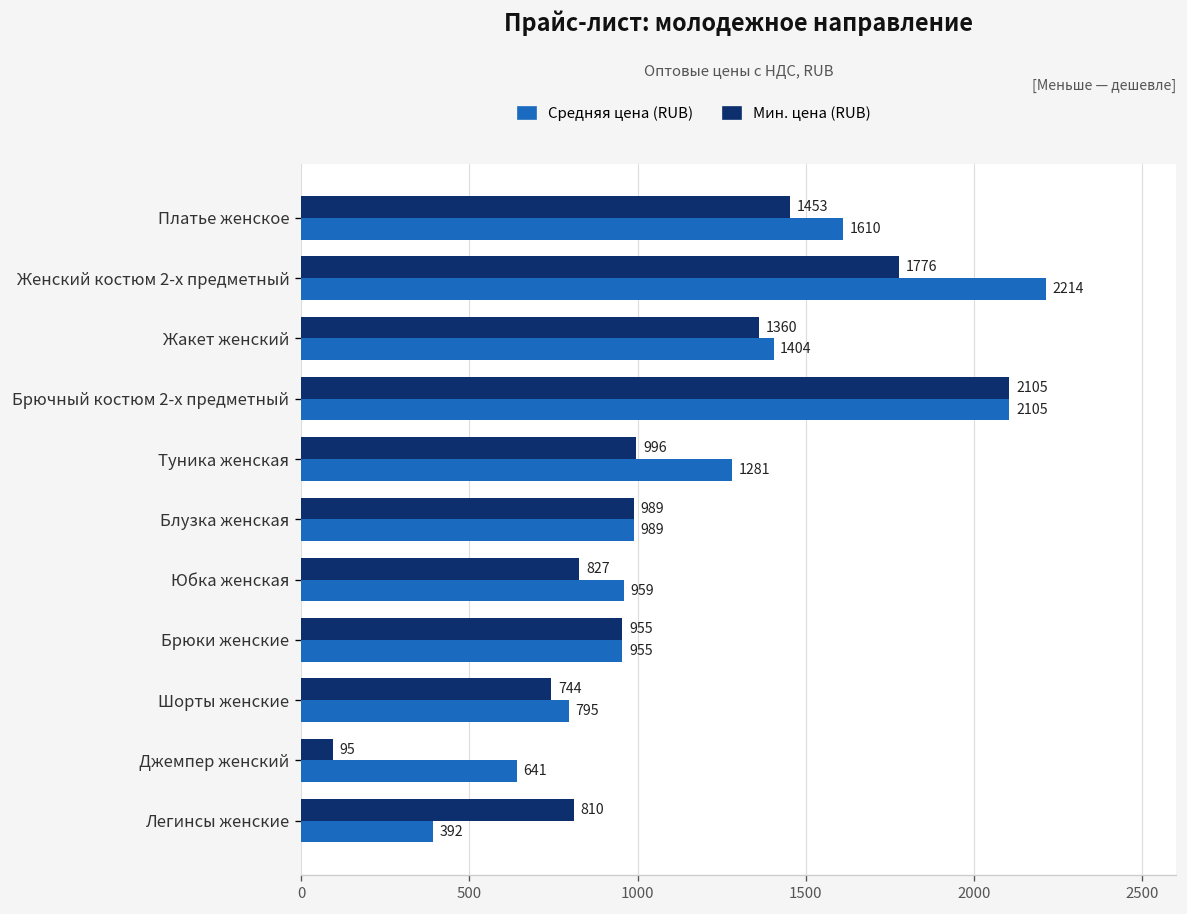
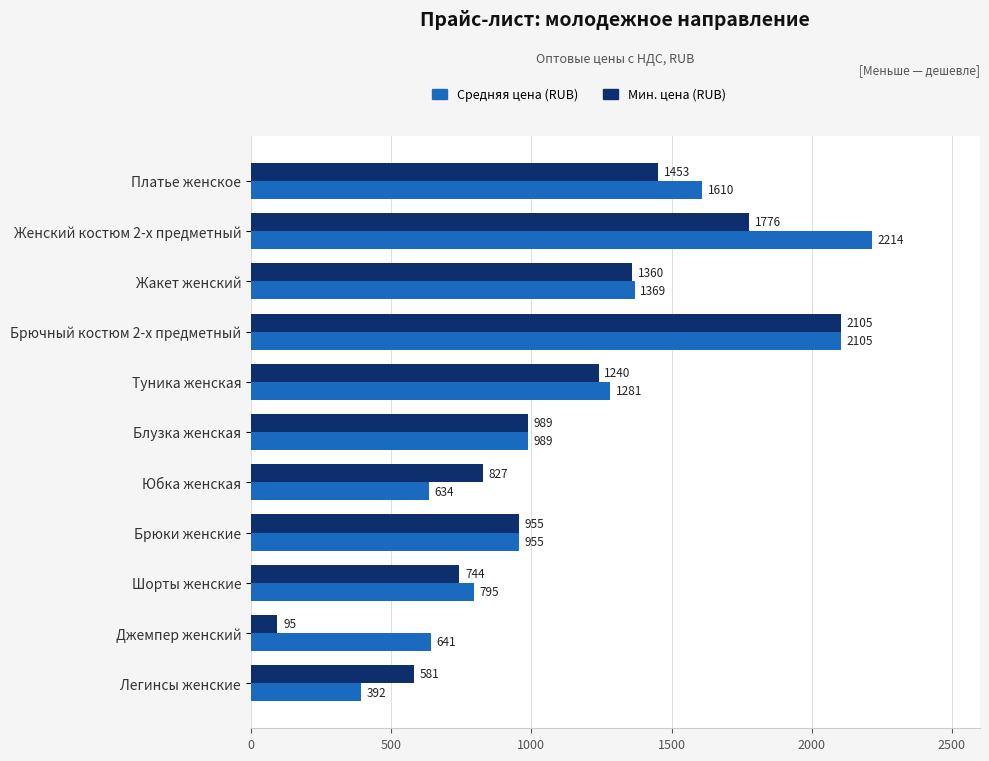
  {
    "Средняя цена (RUB)": {
      "Платье женское": 1610,
      "Женский костюм 2-х предметный": 2214,
-     "Жакет женский": 1404,
+     "Жакет женский": 1369,
      "Брючный костюм 2-х предметный": 2105,
      "Туника женская": 1281,
      "Блузка женская": 989,
-     "Юбка женская": 959,
+     "Юбка женская": 634,
      "Брюки женские": 955,
      "Шорты женские": 795,
      "Джемпер женский": 641,
      "Легинсы женские": 392
    },
    "Мин. цена (RUB)": {
      "Платье женское": 1453,
      "Женский костюм 2-х предметный": 1776,
      "Жакет женский": 1360,
      "Брючный костюм 2-х предметный": 2105,
-     "Туника женская": 996,
+     "Туника женская": 1240,
      "Блузка женская": 989,
      "Юбка женская": 827,
      "Брюки женские": 955,
      "Шорты женские": 744,
      "Джемпер женский": 95,
-     "Легинсы женские": 810
+     "Легинсы женские": 581
    }
  }
